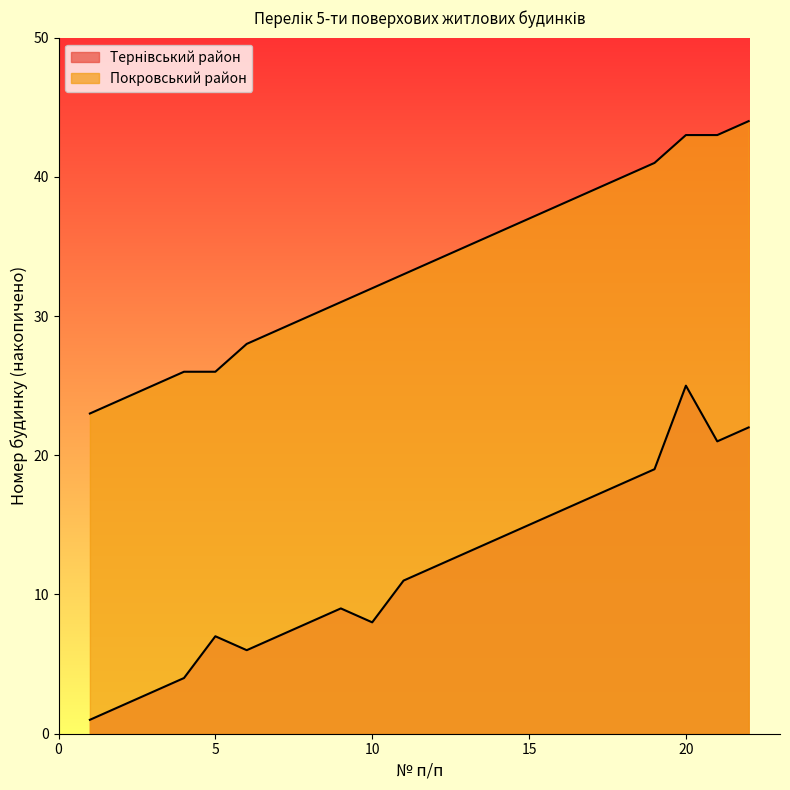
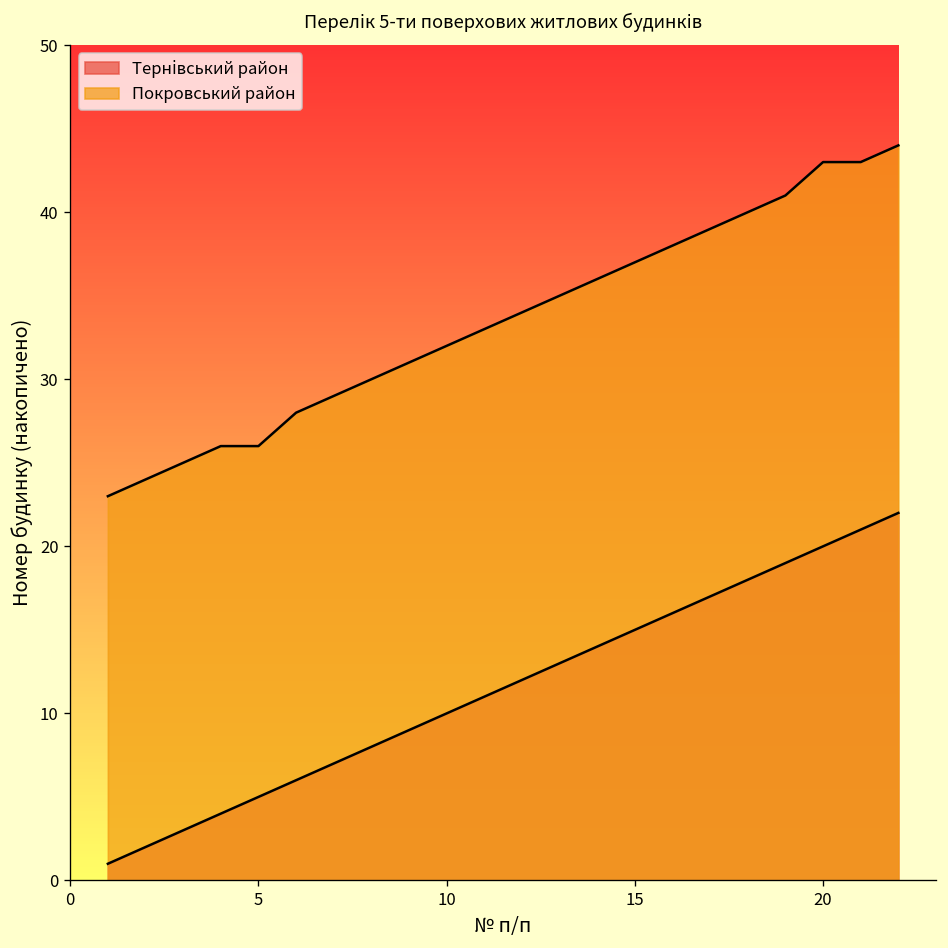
  {
    "Тернівський район": {
-     "5": 7,
-     "10": 8,
+     "5": 5,
+     "10": 10,
      "15": 15,
-     "20": 25
+     "20": 20
    },
    "Покровський район": {
      "5": 26,
      "10": 32,
      "15": 37,
      "20": 43
    }
  }
